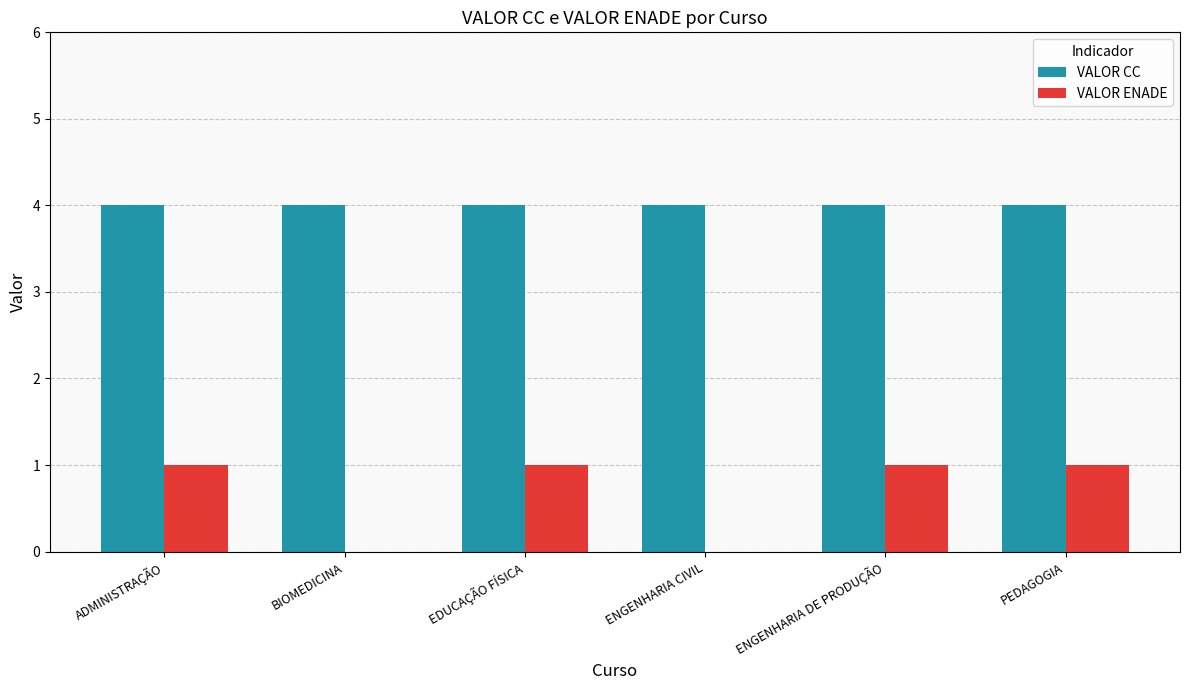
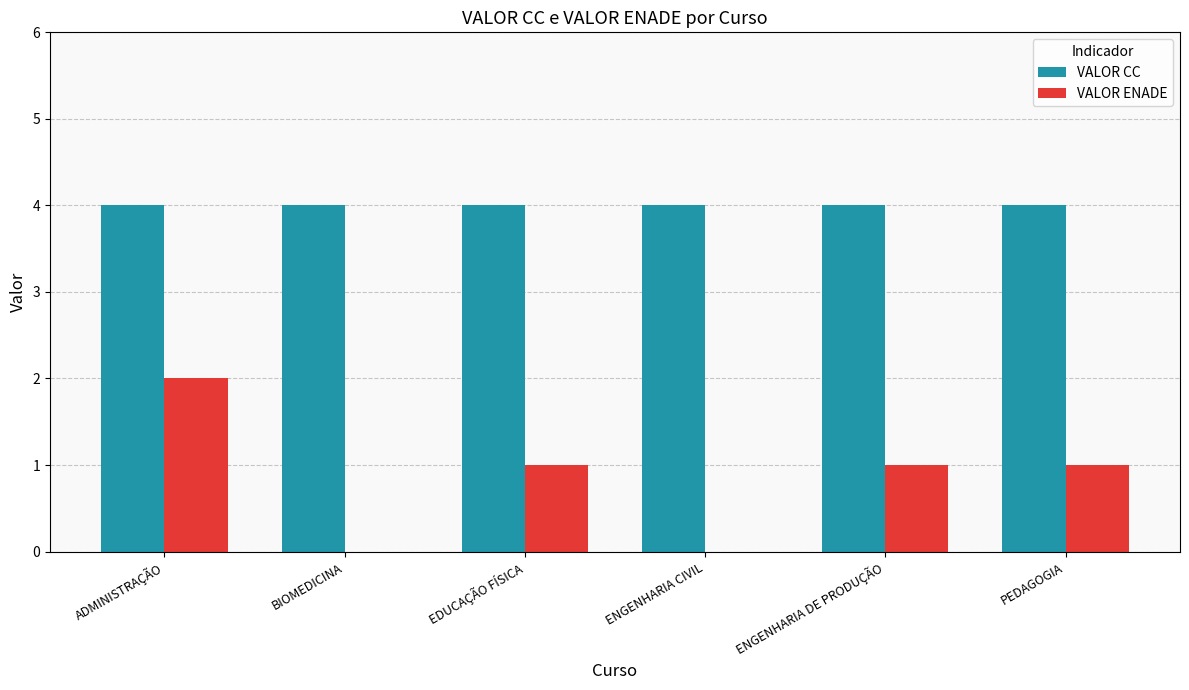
  {
    "VALOR CC": {
      "ADMINISTRAÇÃO": 4,
      "BIOMEDICINA": 4,
      "EDUCAÇÃO FÍSICA": 4,
      "ENGENHARIA CIVIL": 4,
      "ENGENHARIA DE PRODUÇÃO": 4,
      "PEDAGOGIA": 4
    },
    "VALOR ENADE": {
-     "ADMINISTRAÇÃO": 1,
+     "ADMINISTRAÇÃO": 2,
      "BIOMEDICINA": 0,
      "EDUCAÇÃO FÍSICA": 1,
      "ENGENHARIA CIVIL": 0,
      "ENGENHARIA DE PRODUÇÃO": 1,
      "PEDAGOGIA": 1
    }
  }
